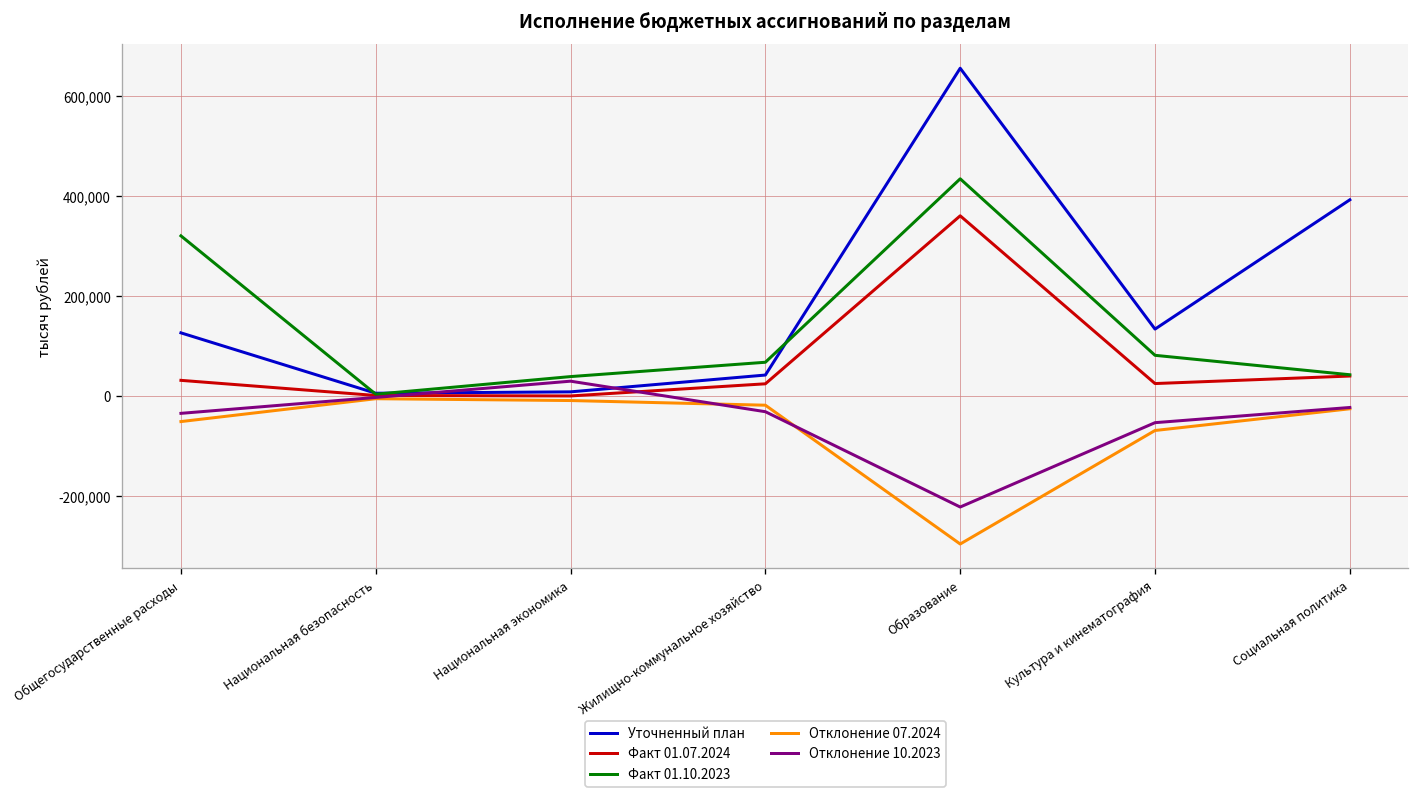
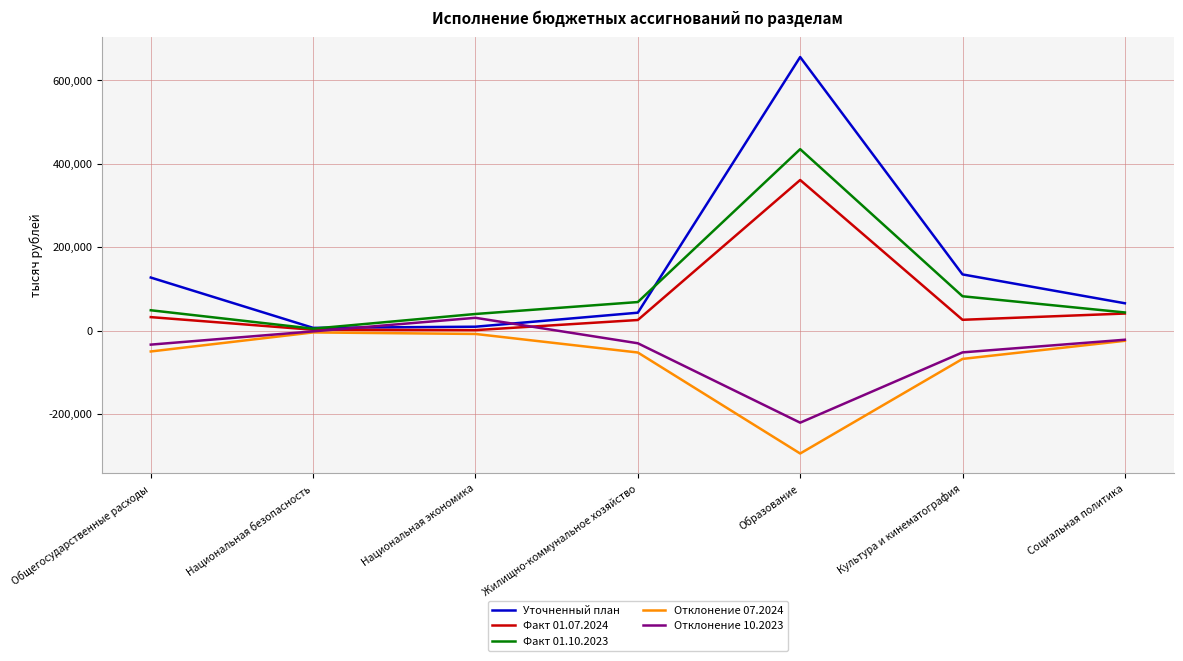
  {
    "Уточненный план": {
      "Общегосударственные расходы": "130,000",
      "Национальная экономика": "10,000",
      "Жилищно-коммунальное хозяйство": "40,000",
      "Образование": "660,000",
      "Культура и кинематография": "130,000",
-     "Социальная политика": "390,000"
+     "Социальная политика": "70,000"
    },
    "Факт 01.07.2024": {
      "Общегосударственные расходы": "30,000",
      "Национальная экономика": "0",
      "Жилищно-коммунальное хозяйство": "30,000",
      "Образование": "360,000",
      "Культура и кинематография": "30,000"
    },
    "Факт 01.10.2023": {
-     "Общегосударственные расходы": "320,000",
+     "Общегосударственные расходы": "50,000",
      "Национальная экономика": "40,000",
      "Жилищно-коммунальное хозяйство": "70,000",
      "Образование": "440,000",
      "Культура и кинематография": "80,000"
    },
    "Отклонение 07.2024": {
      "Общегосударственные расходы": "-50,000",
      "Национальная экономика": "-10,000",
-     "Жилищно-коммунальное хозяйство": "-20,000",
+     "Жилищно-коммунальное хозяйство": "-50,000",
      "Образование": "-290,000",
      "Культура и кинематография": "-70,000"
    },
    "Отклонение 10.2023": {
      "Общегосударственные расходы": "-30,000",
      "Национальная экономика": "30,000",
      "Жилищно-коммунальное хозяйство": "-30,000",
      "Образование": "-220,000",
      "Культура и кинематография": "-50,000"
    }
  }
